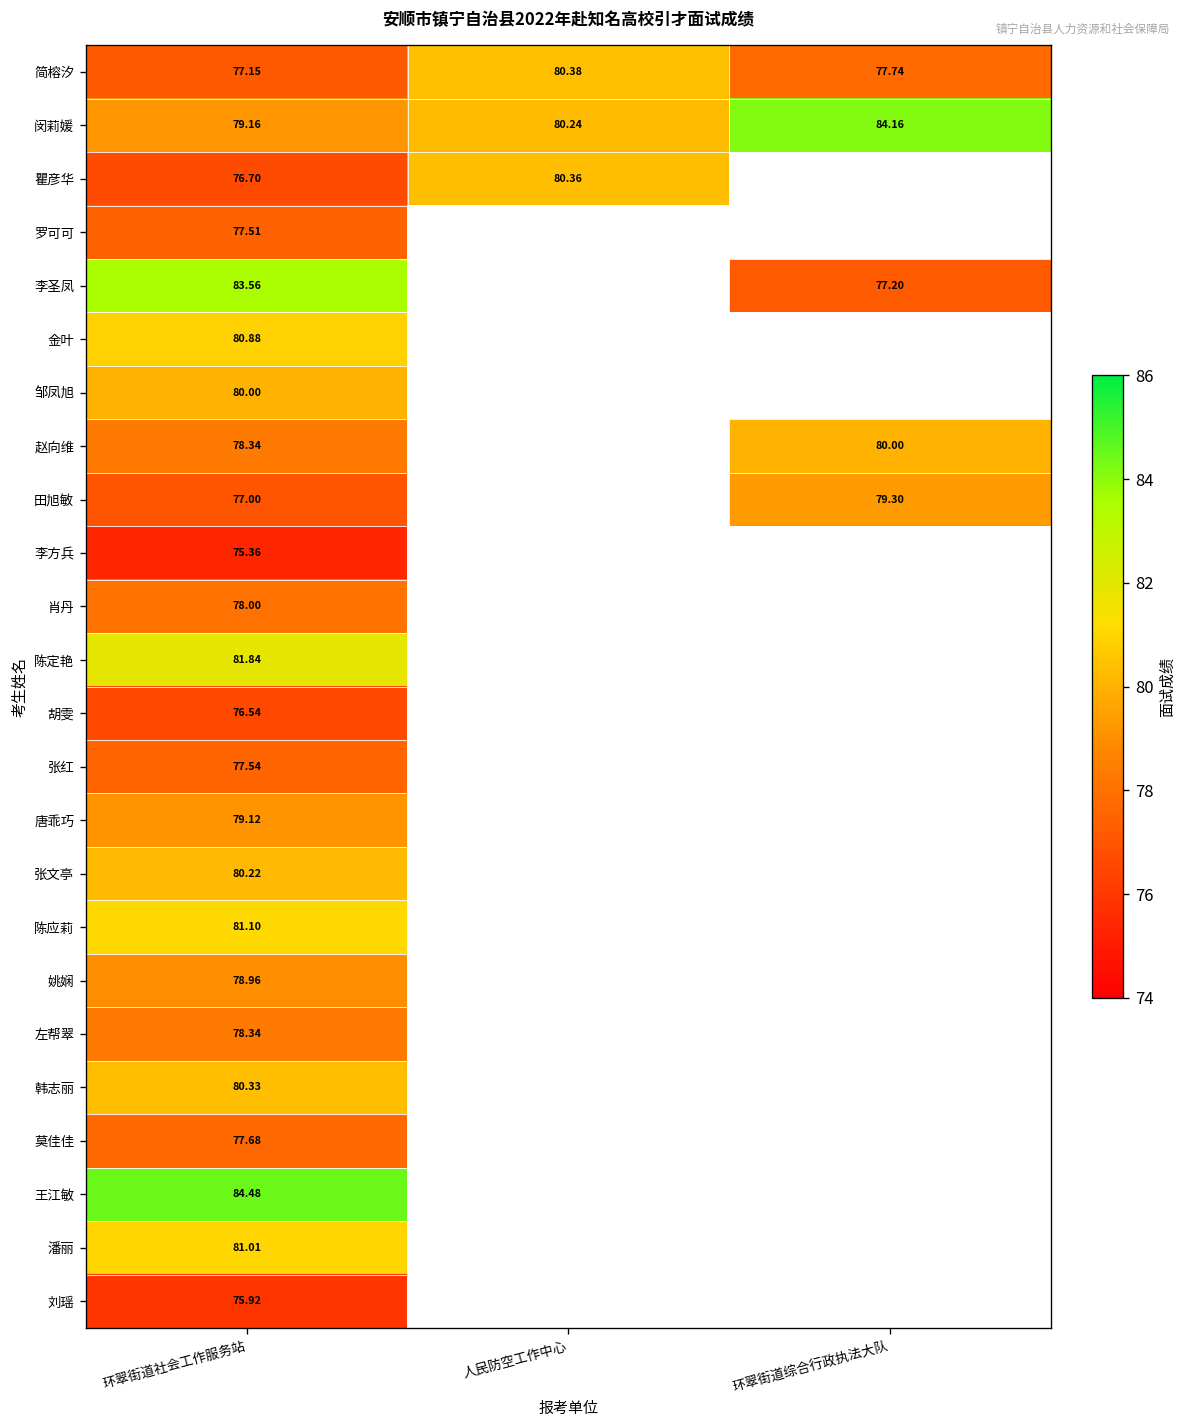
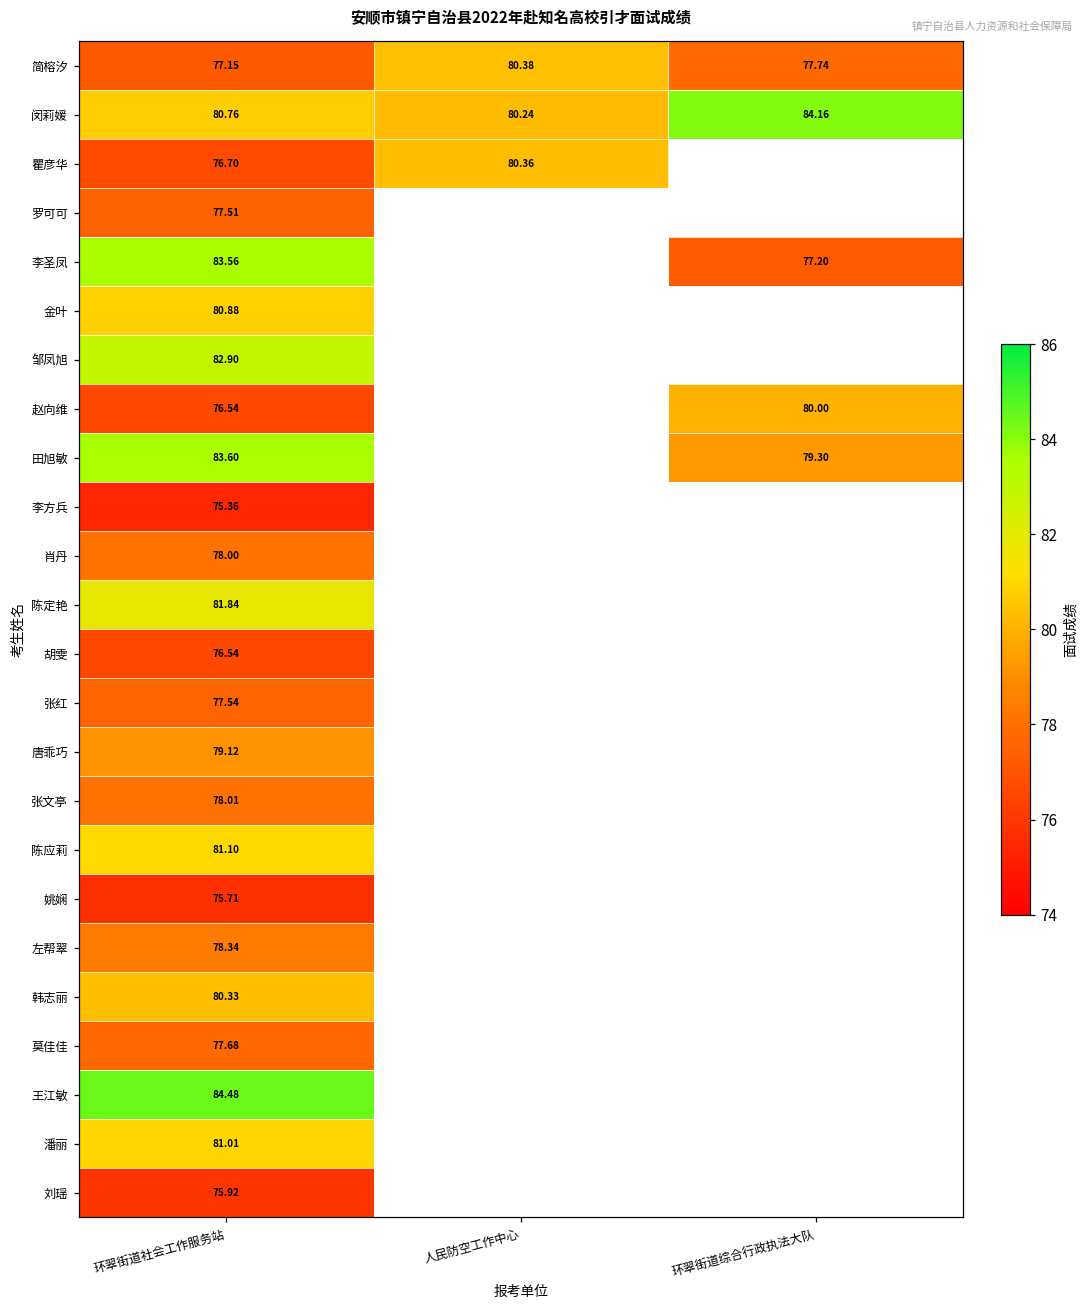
  {
    "简榕汐": {
      "环翠街道社会工作服务站": 77.15,
      "人民防空工作中心": 80.38,
      "环翠街道综合行政执法大队": 77.74
    },
    "闵莉媛": {
-     "环翠街道社会工作服务站": 79.16,
+     "环翠街道社会工作服务站": 80.76,
      "人民防空工作中心": 80.24,
      "环翠街道综合行政执法大队": 84.16
    },
    "瞿彦华": {
      "环翠街道社会工作服务站": 76.70,
      "人民防空工作中心": 80.36
    },
    "罗可可": {
      "环翠街道社会工作服务站": 77.51
    },
    "李圣凤": {
      "环翠街道社会工作服务站": 83.56,
      "环翠街道综合行政执法大队": 77.20
    },
    "金叶": {
      "环翠街道社会工作服务站": 80.88
    },
    "邹凤旭": {
-     "环翠街道社会工作服务站": 80.00
+     "环翠街道社会工作服务站": 82.90
    },
    "赵向维": {
-     "环翠街道社会工作服务站": 78.34,
+     "环翠街道社会工作服务站": 76.54,
      "环翠街道综合行政执法大队": 80.00
    },
    "田旭敏": {
-     "环翠街道社会工作服务站": 77.00,
+     "环翠街道社会工作服务站": 83.60,
      "环翠街道综合行政执法大队": 79.30
    },
    "李方兵": {
      "环翠街道社会工作服务站": 75.36
    },
    "肖丹": {
      "环翠街道社会工作服务站": 78.00
    },
    "陈定艳": {
      "环翠街道社会工作服务站": 81.84
    },
    "胡雯": {
      "环翠街道社会工作服务站": 76.54
    },
    "张红": {
      "环翠街道社会工作服务站": 77.54
    },
    "唐乖巧": {
      "环翠街道社会工作服务站": 79.12
    },
    "张文亭": {
-     "环翠街道社会工作服务站": 80.22
+     "环翠街道社会工作服务站": 78.01
    },
    "陈应莉": {
      "环翠街道社会工作服务站": 81.10
    },
    "姚娴": {
-     "环翠街道社会工作服务站": 78.96
+     "环翠街道社会工作服务站": 75.71
    },
    "左帮翠": {
      "环翠街道社会工作服务站": 78.34
    },
    "韩志丽": {
      "环翠街道社会工作服务站": 80.33
    },
    "莫佳佳": {
      "环翠街道社会工作服务站": 77.68
    },
    "王江敏": {
      "环翠街道社会工作服务站": 84.48
    },
    "潘丽": {
      "环翠街道社会工作服务站": 81.01
    },
    "刘瑶": {
      "环翠街道社会工作服务站": 75.92
    }
  }
